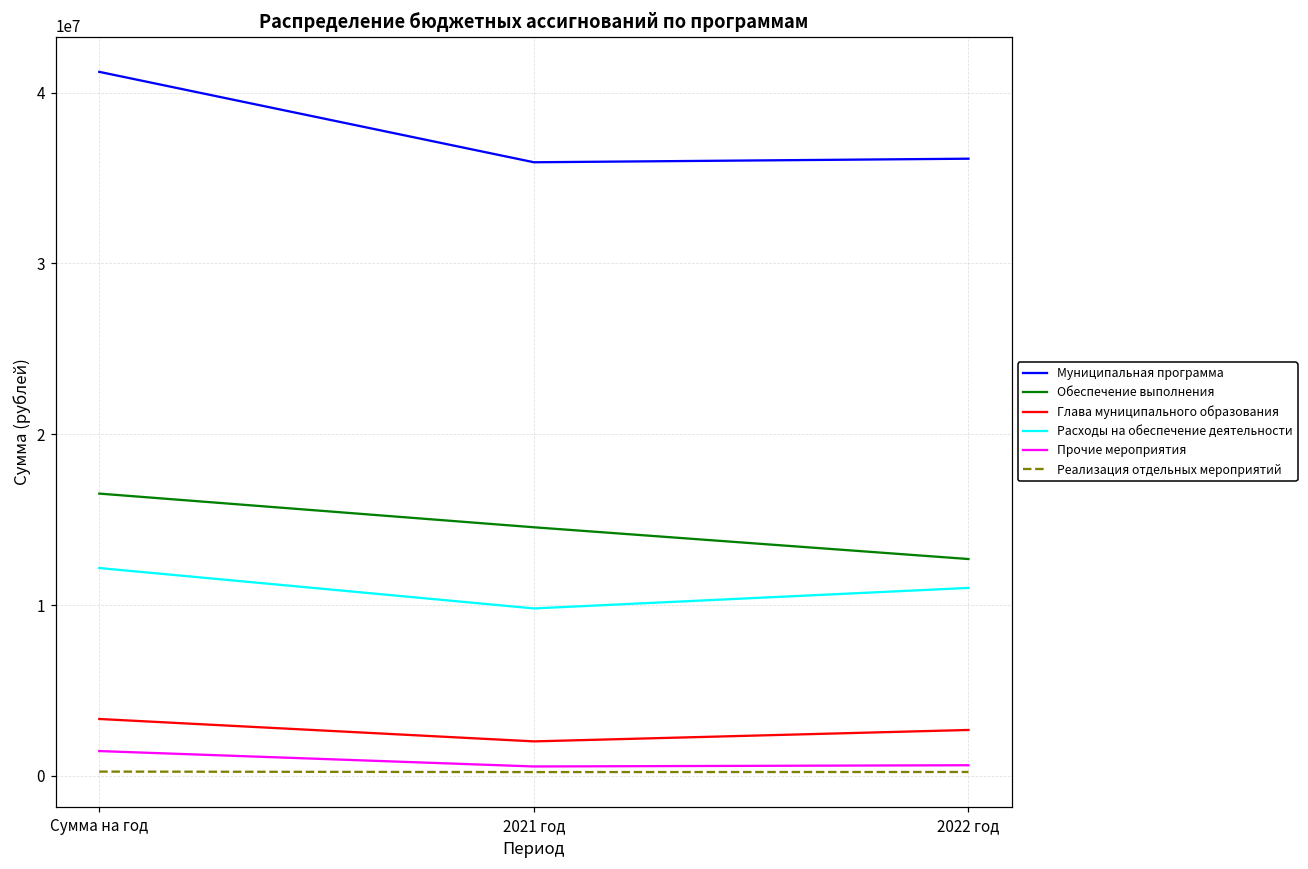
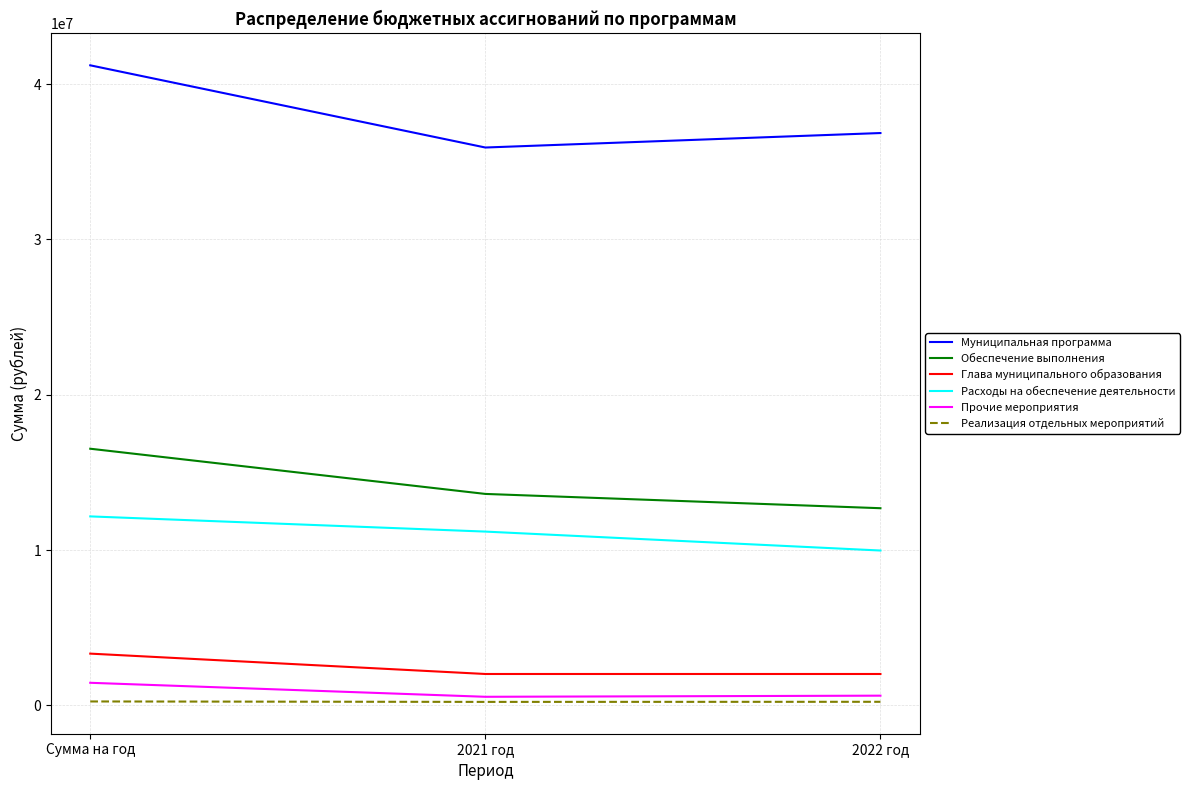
  {
    "Муниципальная программа": {
      "Сумма на год": 41200000,
      "2021 год": 35900000,
-     "2022 год": 36100000
+     "2022 год": 36900000
    },
    "Обеспечение выполнения": {
      "Сумма на год": 16500000,
-     "2021 год": 14600000,
+     "2021 год": 13600000,
      "2022 год": 12700000
    },
    "Глава муниципального образования": {
      "Сумма на год": 3300000,
      "2021 год": 2000000,
-     "2022 год": 2700000
+     "2022 год": 2000000
    },
    "Расходы на обеспечение деятельности": {
      "Сумма на год": 12200000,
-     "2021 год": 9800000,
-     "2022 год": 11000000
+     "2021 год": 11200000,
+     "2022 год": 10000000
    },
    "Прочие мероприятия": {
      "Сумма на год": 1500000,
      "2021 год": 500000,
      "2022 год": 600000
    },
    "Реализация отдельных мероприятий": {
      "Сумма на год": 200000,
      "2021 год": 200000,
      "2022 год": 200000
    }
  }
